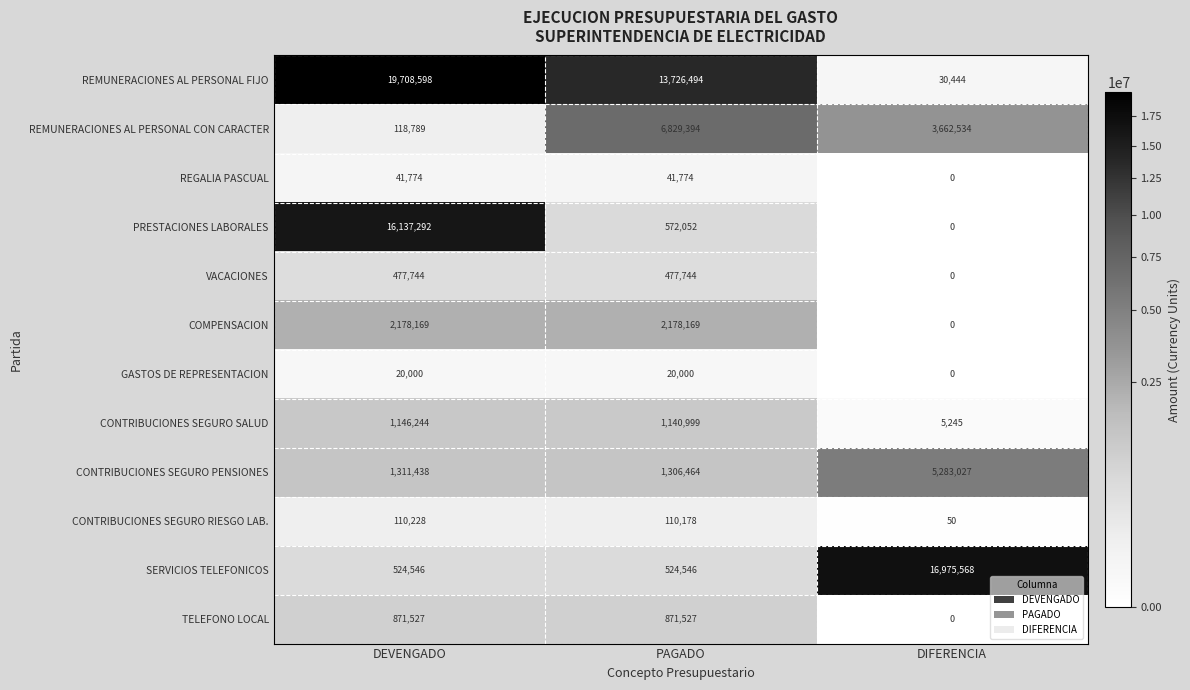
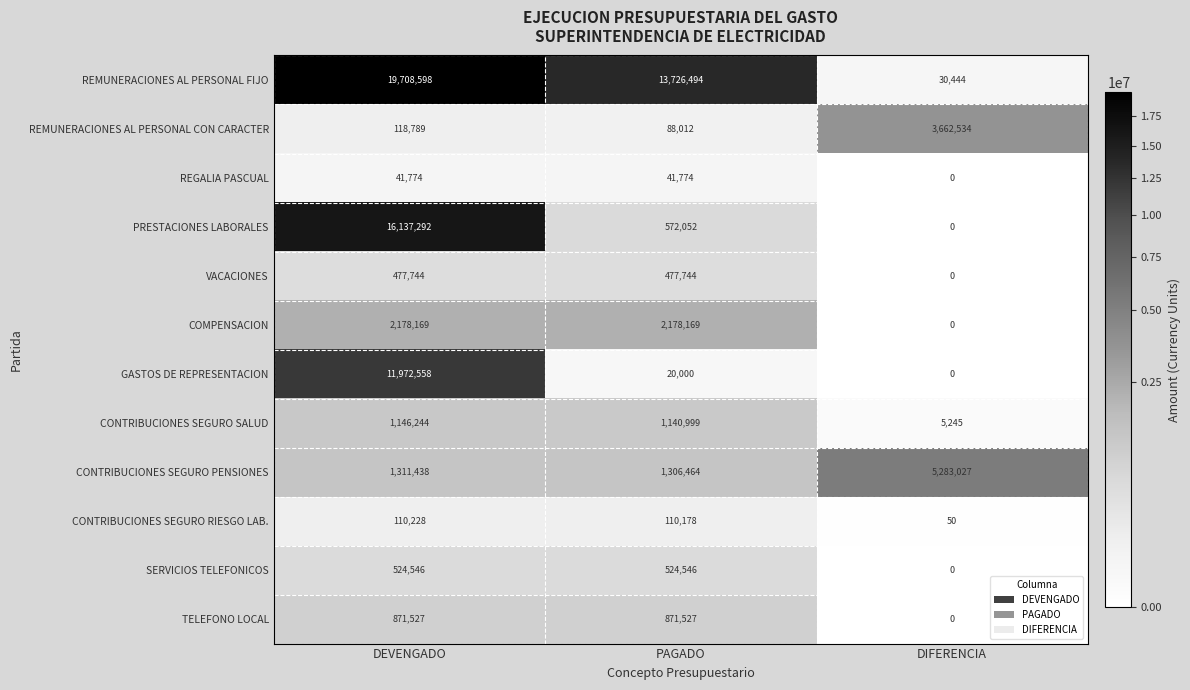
  {
    "REMUNERACIONES AL PERSONAL FIJO": {
      "DEVENGADO": "19,708,598",
      "PAGADO": "13,726,494",
      "DIFERENCIA": "30,444"
    },
    "REMUNERACIONES AL PERSONAL CON CARACTER": {
      "DEVENGADO": "118,789",
-     "PAGADO": "6,829,394",
+     "PAGADO": "88,012",
      "DIFERENCIA": "3,662,534"
    },
    "REGALIA PASCUAL": {
      "DEVENGADO": "41,774",
      "PAGADO": "41,774",
      "DIFERENCIA": "0"
    },
    "PRESTACIONES LABORALES": {
      "DEVENGADO": "16,137,292",
      "PAGADO": "572,052",
      "DIFERENCIA": "0"
    },
    "VACACIONES": {
      "DEVENGADO": "477,744",
      "PAGADO": "477,744",
      "DIFERENCIA": "0"
    },
    "COMPENSACION": {
      "DEVENGADO": "2,178,169",
      "PAGADO": "2,178,169",
      "DIFERENCIA": "0"
    },
    "GASTOS DE REPRESENTACION": {
-     "DEVENGADO": "20,000",
+     "DEVENGADO": "11,972,558",
      "PAGADO": "20,000",
      "DIFERENCIA": "0"
    },
    "CONTRIBUCIONES SEGURO SALUD": {
      "DEVENGADO": "1,146,244",
      "PAGADO": "1,140,999",
      "DIFERENCIA": "5,245"
    },
    "CONTRIBUCIONES SEGURO PENSIONES": {
      "DEVENGADO": "1,311,438",
      "PAGADO": "1,306,464",
      "DIFERENCIA": "5,283,027"
    },
    "CONTRIBUCIONES SEGURO RIESGO LAB.": {
      "DEVENGADO": "110,228",
      "PAGADO": "110,178",
      "DIFERENCIA": "50"
    },
    "SERVICIOS TELEFONICOS": {
      "DEVENGADO": "524,546",
      "PAGADO": "524,546",
-     "DIFERENCIA": "16,975,568"
+     "DIFERENCIA": "0"
    },
    "TELEFONO LOCAL": {
      "DEVENGADO": "871,527",
      "PAGADO": "871,527",
      "DIFERENCIA": "0"
    }
  }
